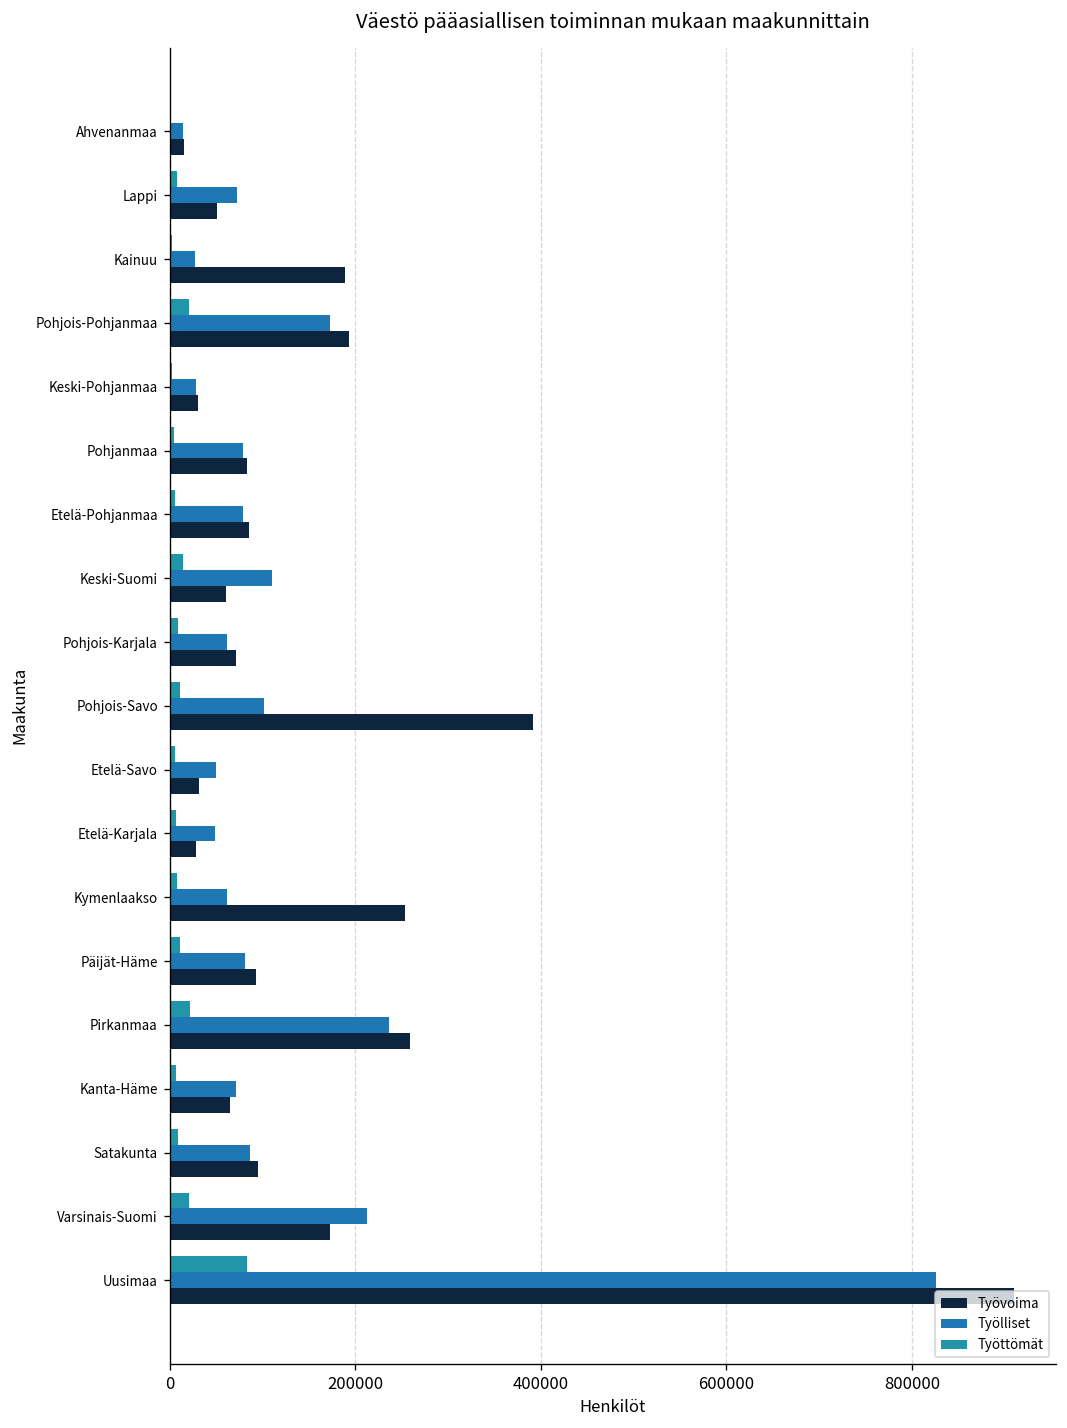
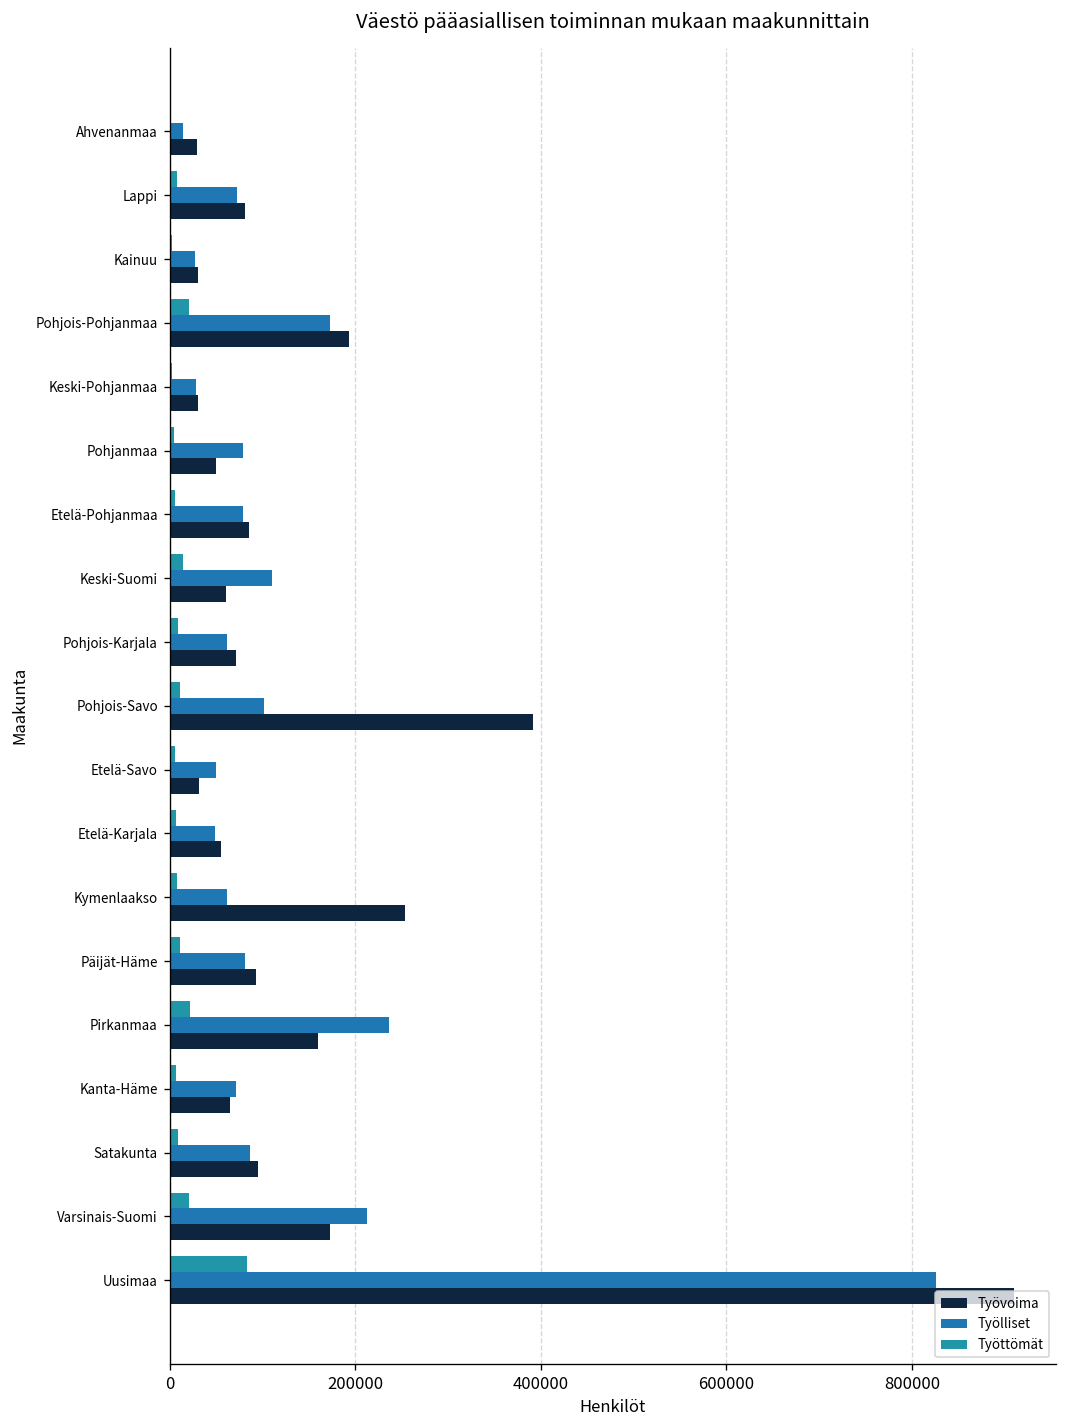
  {
    "Työvoima": {
-     "Ahvenanmaa": 20000,
-     "Lappi": 50000,
-     "Kainuu": 190000,
+     "Ahvenanmaa": 30000,
+     "Lappi": 80000,
+     "Kainuu": 30000,
      "Pohjois-Pohjanmaa": 190000,
      "Keski-Pohjanmaa": 30000,
-     "Pohjanmaa": 80000,
+     "Pohjanmaa": 50000,
      "Etelä-Pohjanmaa": 90000,
      "Keski-Suomi": 60000,
      "Pohjois-Karjala": 70000,
      "Pohjois-Savo": 390000,
      "Etelä-Savo": 30000,
-     "Etelä-Karjala": 30000,
+     "Etelä-Karjala": 60000,
      "Kymenlaakso": 250000,
      "Päijät-Häme": 90000,
-     "Pirkanmaa": 260000,
+     "Pirkanmaa": 160000,
      "Kanta-Häme": 70000,
      "Satakunta": 100000,
      "Varsinais-Suomi": 170000,
      "Uusimaa": 910000
    }
  }
